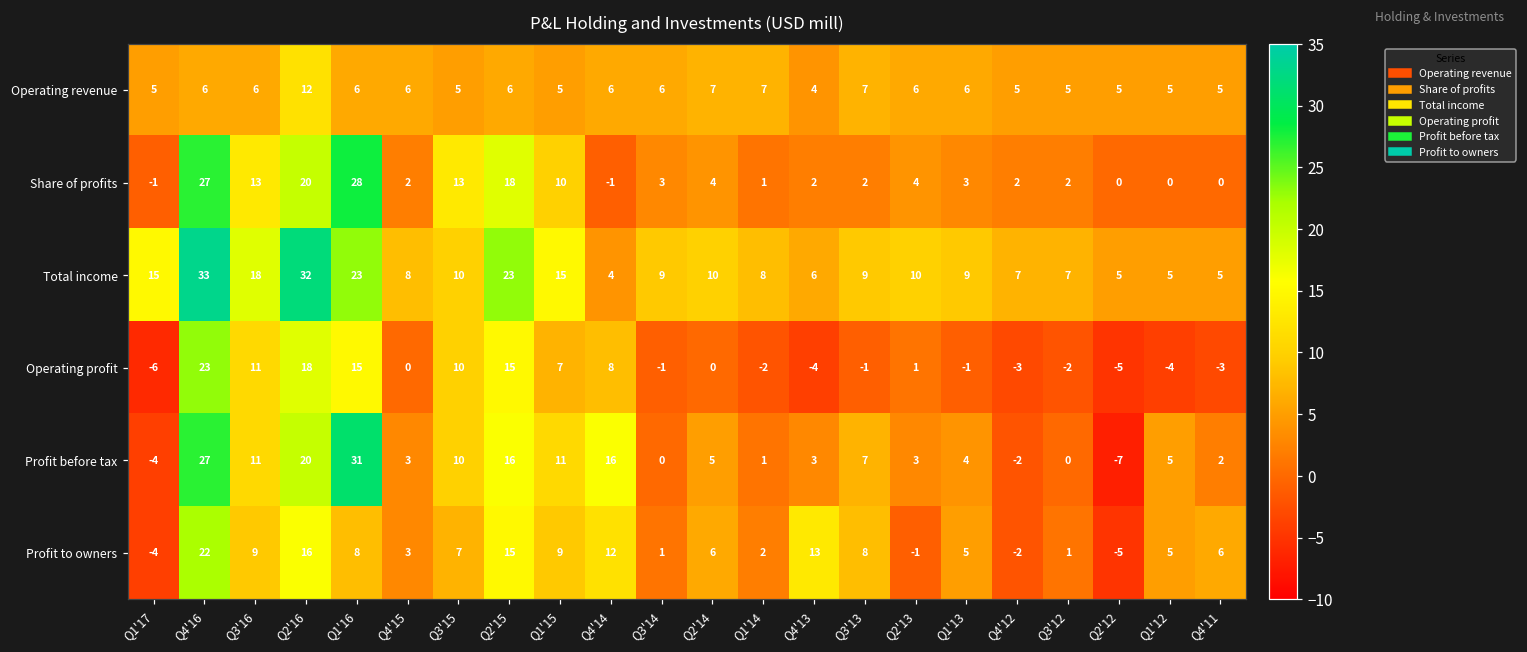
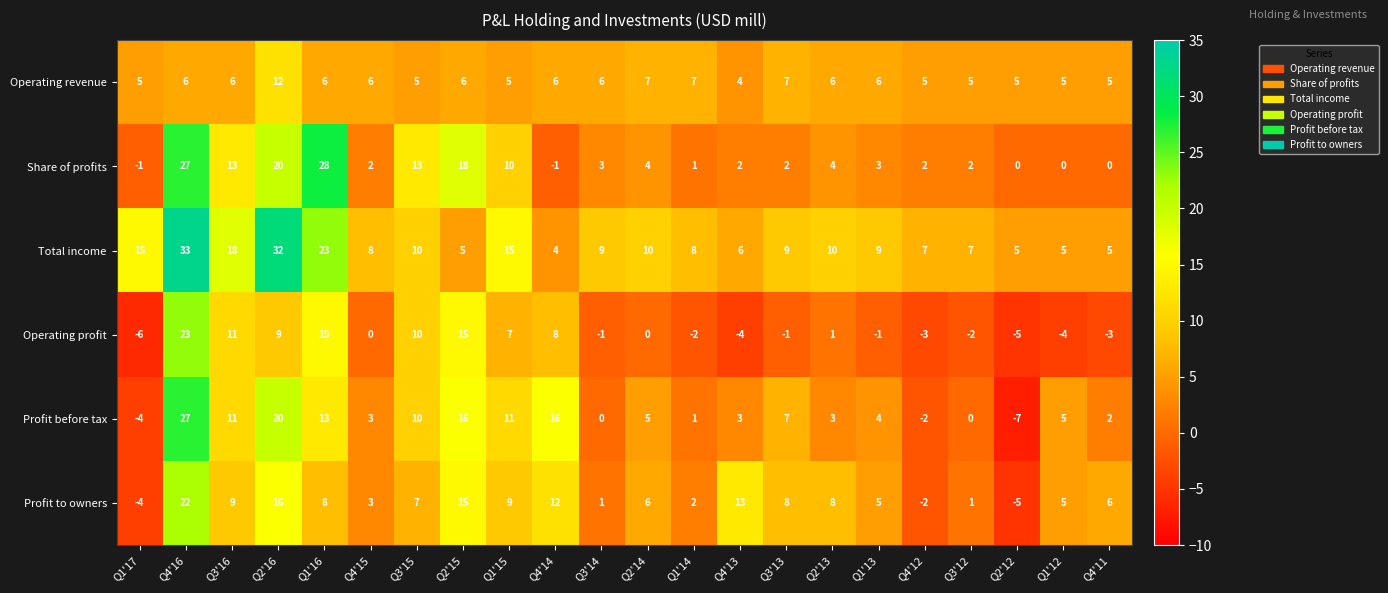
  {
    "Operating revenue": {
      "Q1'17": 5,
      "Q4'16": 6,
      "Q3'16": 6,
      "Q2'16": 12,
      "Q1'16": 6,
      "Q4'15": 6,
      "Q3'15": 5,
      "Q2'15": 6,
      "Q1'15": 5,
      "Q4'14": 6,
      "Q3'14": 6,
      "Q2'14": 7,
      "Q1'14": 7,
      "Q4'13": 4,
      "Q3'13": 7,
      "Q2'13": 6,
      "Q1'13": 6,
      "Q4'12": 5,
      "Q3'12": 5,
      "Q2'12": 5,
      "Q1'12": 5,
      "Q4'11": 5
    },
    "Share of profits": {
      "Q1'17": -1,
      "Q4'16": 27,
      "Q3'16": 13,
      "Q2'16": 20,
      "Q1'16": 28,
      "Q4'15": 2,
      "Q3'15": 13,
      "Q2'15": 18,
      "Q1'15": 10,
      "Q4'14": -1,
      "Q3'14": 3,
      "Q2'14": 4,
      "Q1'14": 1,
      "Q4'13": 2,
      "Q3'13": 2,
      "Q2'13": 4,
      "Q1'13": 3,
      "Q4'12": 2,
      "Q3'12": 2,
      "Q2'12": 0,
      "Q1'12": 0,
      "Q4'11": 0
    },
    "Total income": {
      "Q1'17": 15,
      "Q4'16": 33,
      "Q3'16": 18,
      "Q2'16": 32,
      "Q1'16": 23,
      "Q4'15": 8,
      "Q3'15": 10,
-     "Q2'15": 23,
+     "Q2'15": 5,
      "Q1'15": 15,
      "Q4'14": 4,
      "Q3'14": 9,
      "Q2'14": 10,
      "Q1'14": 8,
      "Q4'13": 6,
      "Q3'13": 9,
      "Q2'13": 10,
      "Q1'13": 9,
      "Q4'12": 7,
      "Q3'12": 7,
      "Q2'12": 5,
      "Q1'12": 5,
      "Q4'11": 5
    },
    "Operating profit": {
      "Q1'17": -6,
      "Q4'16": 23,
      "Q3'16": 11,
-     "Q2'16": 18,
+     "Q2'16": 9,
      "Q1'16": 15,
      "Q4'15": 0,
      "Q3'15": 10,
      "Q2'15": 15,
      "Q1'15": 7,
      "Q4'14": 8,
      "Q3'14": -1,
      "Q2'14": 0,
      "Q1'14": -2,
      "Q4'13": -4,
      "Q3'13": -1,
      "Q2'13": 1,
      "Q1'13": -1,
      "Q4'12": -3,
      "Q3'12": -2,
      "Q2'12": -5,
      "Q1'12": -4,
      "Q4'11": -3
    },
    "Profit before tax": {
      "Q1'17": -4,
      "Q4'16": 27,
      "Q3'16": 11,
      "Q2'16": 20,
-     "Q1'16": 31,
+     "Q1'16": 13,
      "Q4'15": 3,
      "Q3'15": 10,
      "Q2'15": 16,
      "Q1'15": 11,
      "Q4'14": 16,
      "Q3'14": 0,
      "Q2'14": 5,
      "Q1'14": 1,
      "Q4'13": 3,
      "Q3'13": 7,
      "Q2'13": 3,
      "Q1'13": 4,
      "Q4'12": -2,
      "Q3'12": 0,
      "Q2'12": -7,
      "Q1'12": 5,
      "Q4'11": 2
    },
    "Profit to owners": {
      "Q1'17": -4,
      "Q4'16": 22,
      "Q3'16": 9,
      "Q2'16": 16,
      "Q1'16": 8,
      "Q4'15": 3,
      "Q3'15": 7,
      "Q2'15": 15,
      "Q1'15": 9,
      "Q4'14": 12,
      "Q3'14": 1,
      "Q2'14": 6,
      "Q1'14": 2,
      "Q4'13": 13,
      "Q3'13": 8,
-     "Q2'13": -1,
+     "Q2'13": 8,
      "Q1'13": 5,
      "Q4'12": -2,
      "Q3'12": 1,
      "Q2'12": -5,
      "Q1'12": 5,
      "Q4'11": 6
    }
  }
